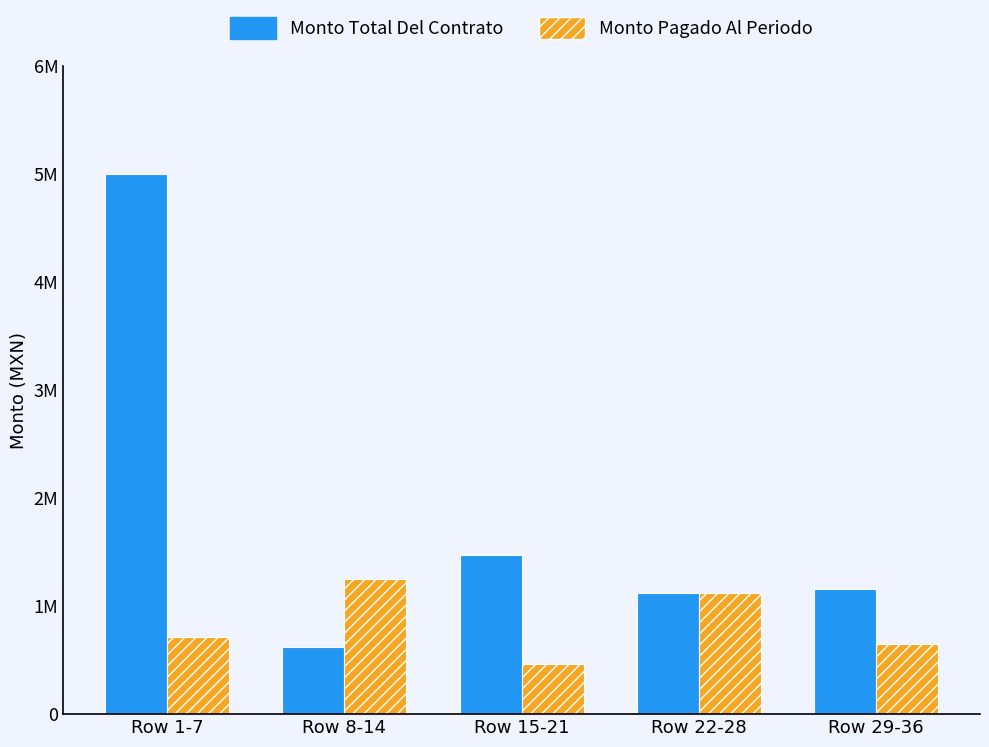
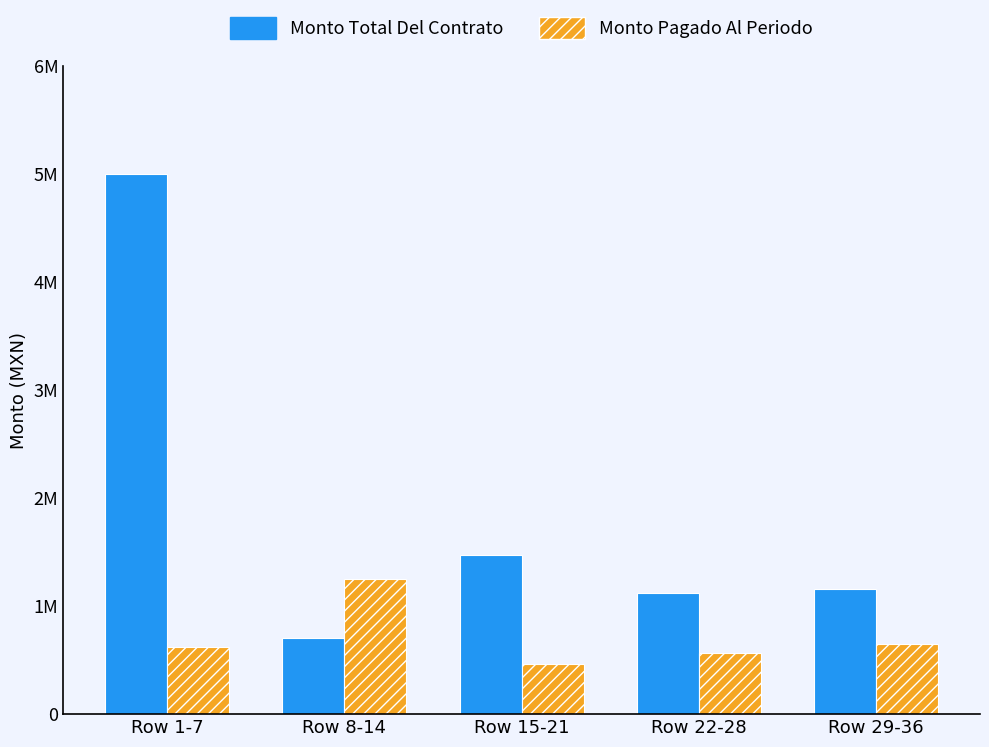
  {
    "Monto Total Del Contrato": {
      "Row 1-7": 5000000,
-     "Row 8-14": 620000,
+     "Row 8-14": 700000,
      "Row 15-21": 1470000,
      "Row 22-28": 1120000,
      "Row 29-36": 1150000
    },
    "Monto Pagado Al Periodo": {
-     "Row 1-7": 710000,
+     "Row 1-7": 630000,
      "Row 8-14": 1250000,
      "Row 15-21": 470000,
-     "Row 22-28": 1120000,
+     "Row 22-28": 560000,
      "Row 29-36": 650000
    }
  }
